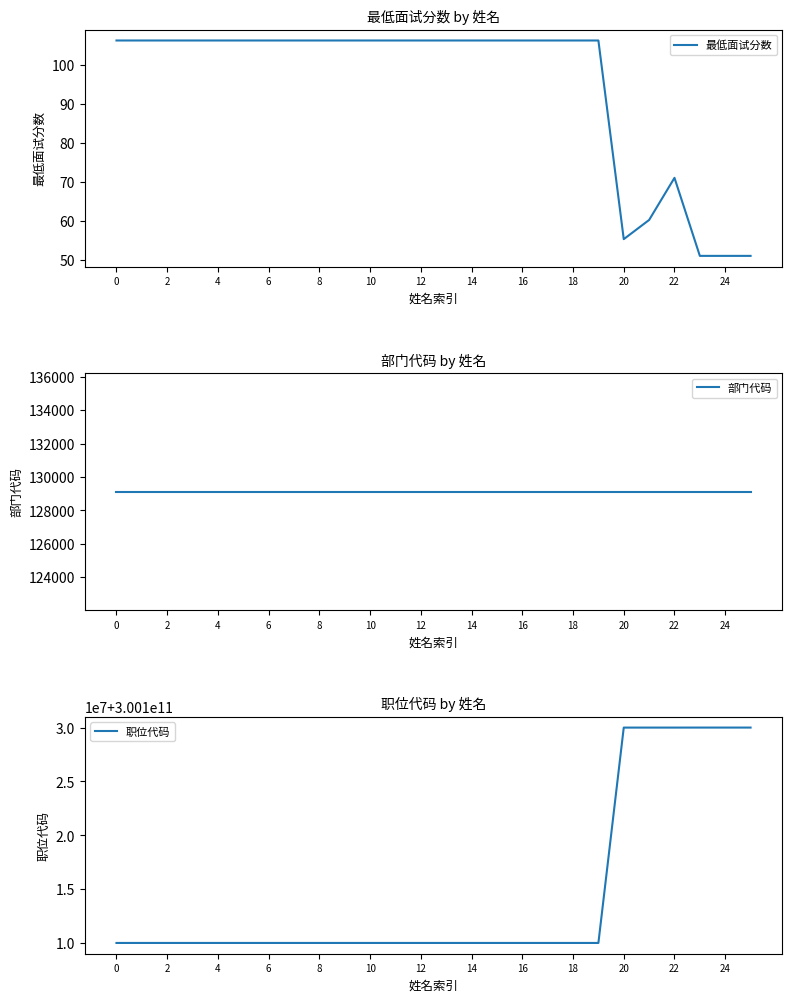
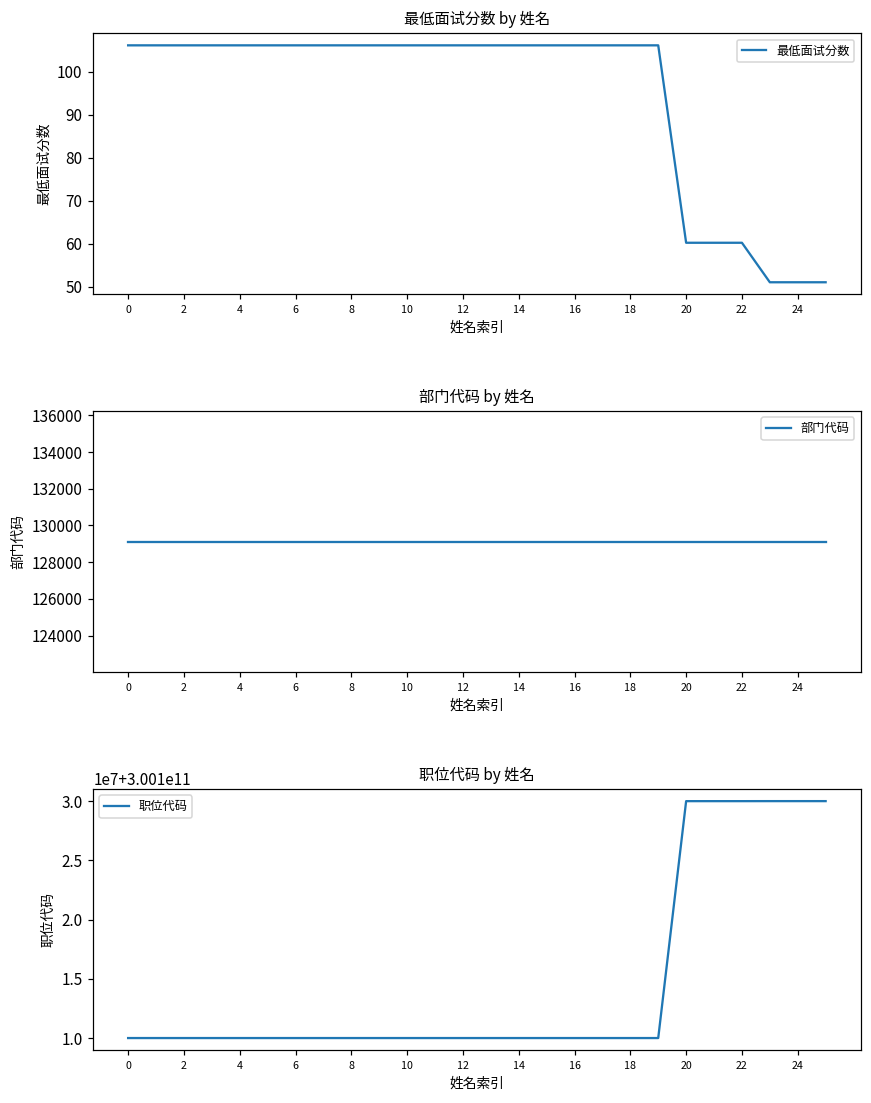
  {
    "最低面试分数 by 姓名": {
      "0": 106,
      "2": 106,
      "4": 106,
      "6": 106,
      "8": 106,
      "10": 106,
      "12": 106,
      "14": 106,
      "16": 106,
      "18": 106,
-     "20": 55,
-     "22": 71,
+     "20": 60,
+     "22": 60,
      "24": 51
    },
    "部门代码 by 姓名": {
      "0": 129100,
      "2": 129100,
      "4": 129100,
      "6": 129100,
      "8": 129100,
      "10": 129100,
      "12": 129100,
      "14": 129100,
      "16": 129100,
      "18": 129100,
      "20": 129100,
      "22": 129100,
      "24": 129100
    },
    "职位代码 by 姓名": {
      "0": 300110000000,
      "2": 300110000000,
      "4": 300110000000,
      "6": 300110000000,
      "8": 300110000000,
      "10": 300110000000,
      "12": 300110000000,
      "14": 300110000000,
      "16": 300110000000,
      "18": 300110000000,
      "20": 300130000000,
      "22": 300130000000,
      "24": 300130000000
    }
  }
